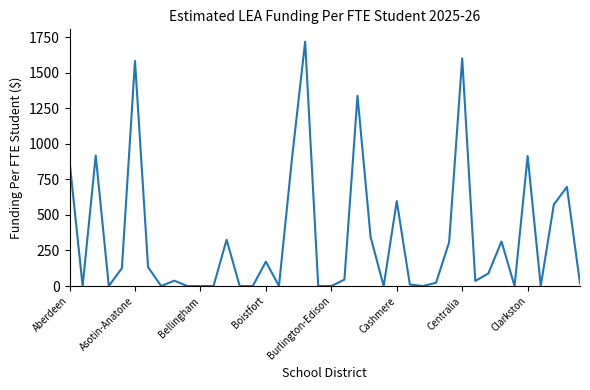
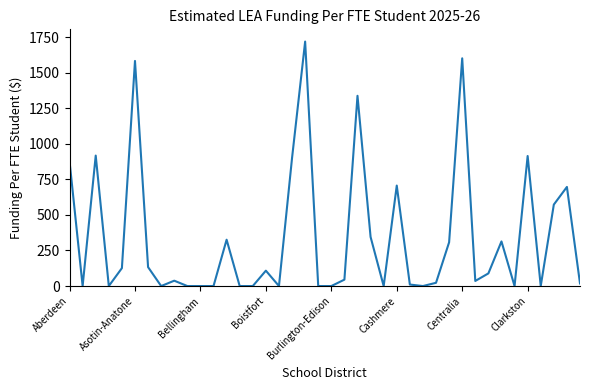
  {
    "Aberdeen": 880,
    "Asotin-Anatone": 1580,
    "Bellingham": 0,
-   "Boistfort": 170,
+   "Boistfort": 110,
    "Burlington-Edison": 0,
-   "Cashmere": 600,
+   "Cashmere": 710,
    "Centralia": 1600,
    "Clarkston": 910
  }
